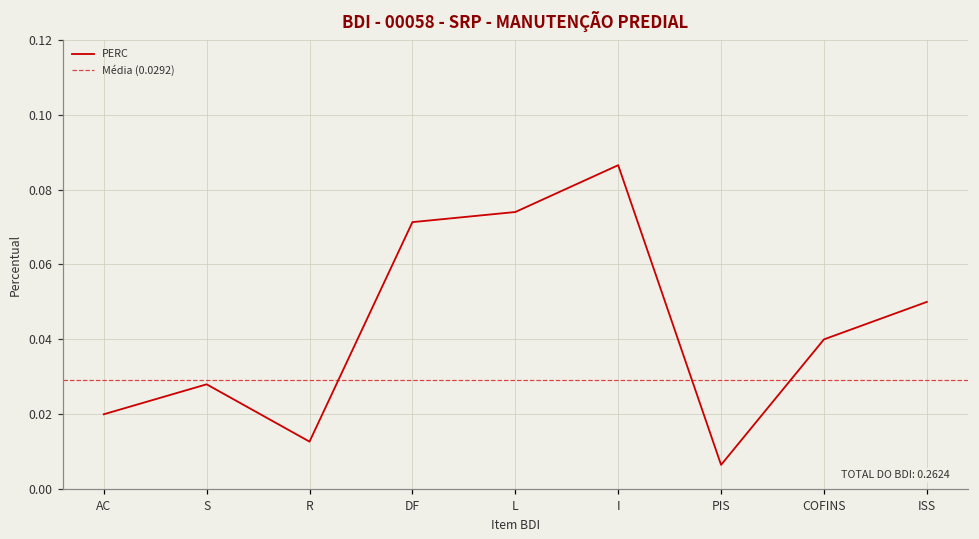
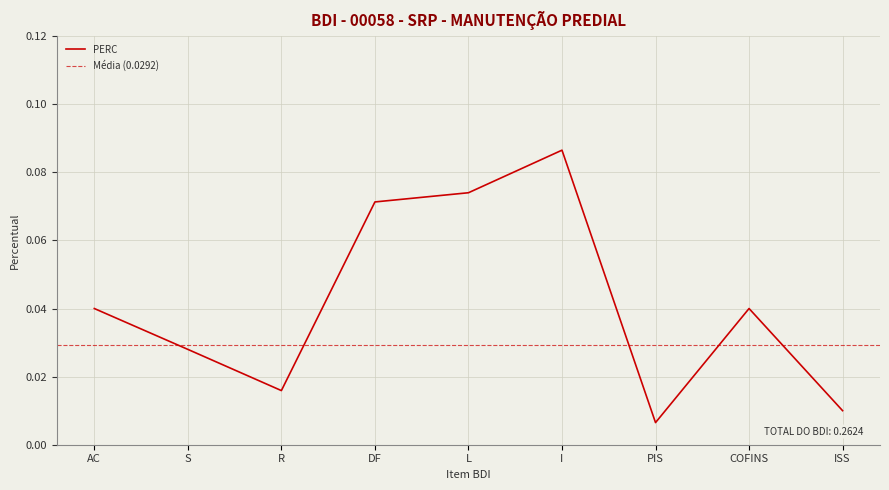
  {
-   "AC": 0.02,
+   "AC": 0.04,
    "S": 0.028,
-   "R": 0.013,
+   "R": 0.016,
    "DF": 0.071,
    "L": 0.074,
    "I": 0.087,
    "PIS": 0.007,
    "COFINS": 0.040,
-   "ISS": 0.05
+   "ISS": 0.01
  }
